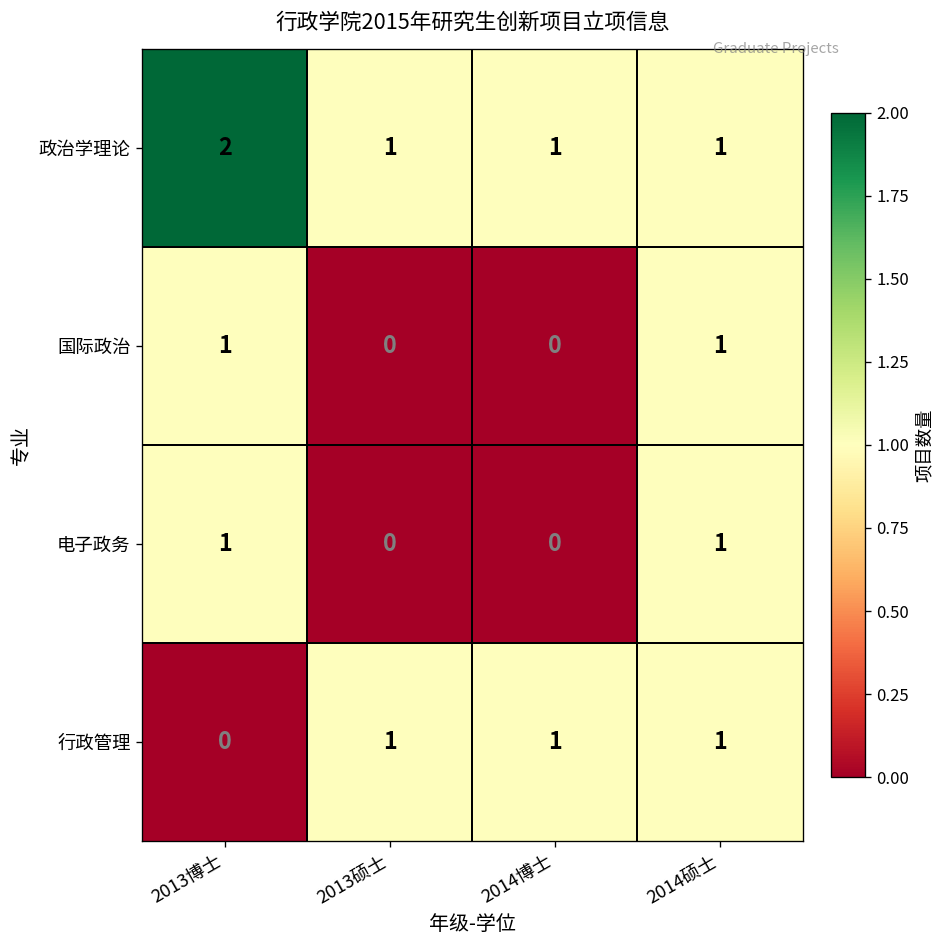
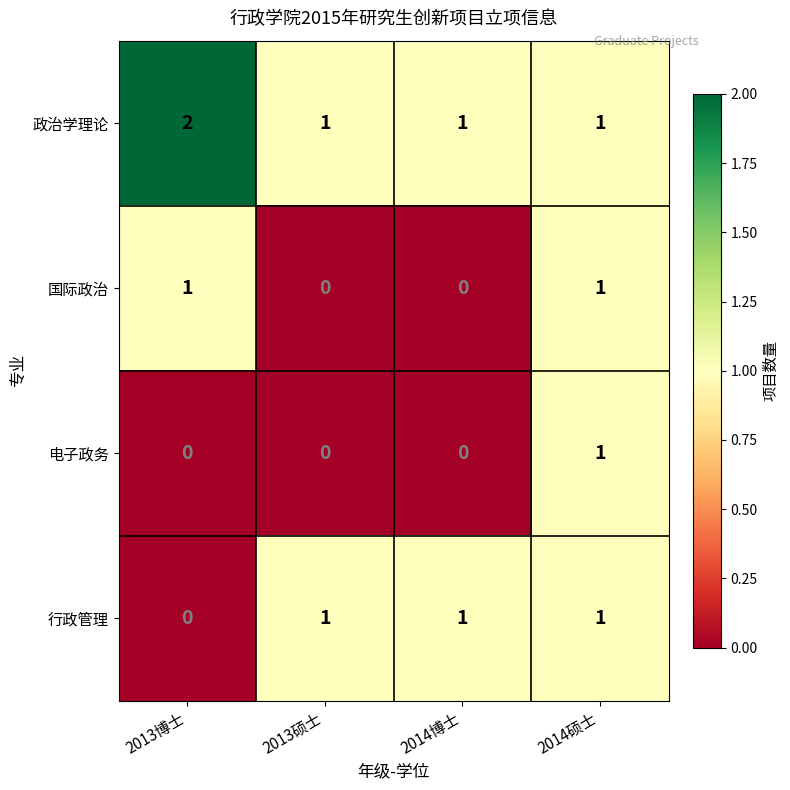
  {
    "政治学理论": {
      "2013博士": 2,
      "2013硕士": 1,
      "2014博士": 1,
      "2014硕士": 1
    },
    "国际政治": {
      "2013博士": 1,
      "2013硕士": 0,
      "2014博士": 0,
      "2014硕士": 1
    },
    "电子政务": {
-     "2013博士": 1,
+     "2013博士": 0,
      "2013硕士": 0,
      "2014博士": 0,
      "2014硕士": 1
    },
    "行政管理": {
      "2013博士": 0,
      "2013硕士": 1,
      "2014博士": 1,
      "2014硕士": 1
    }
  }
